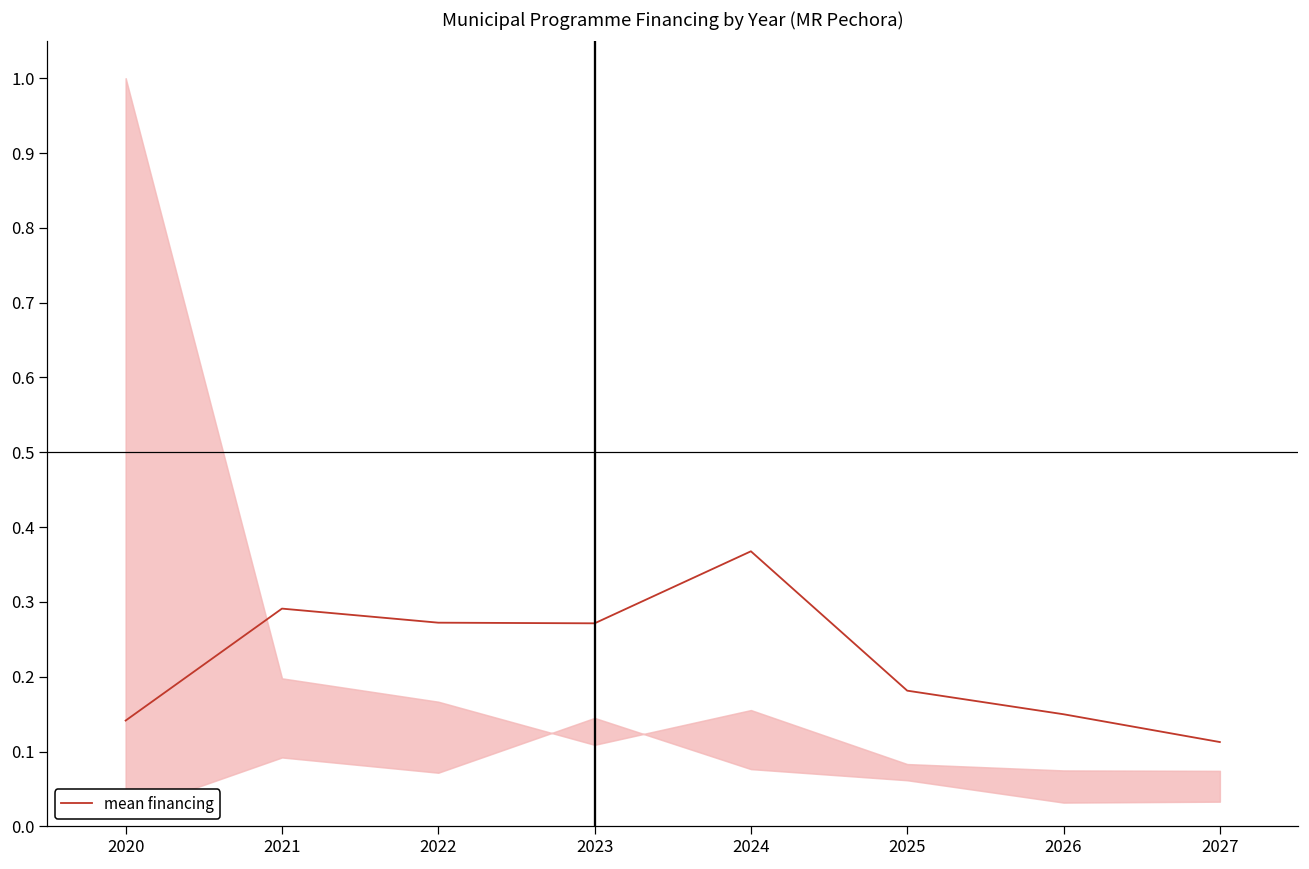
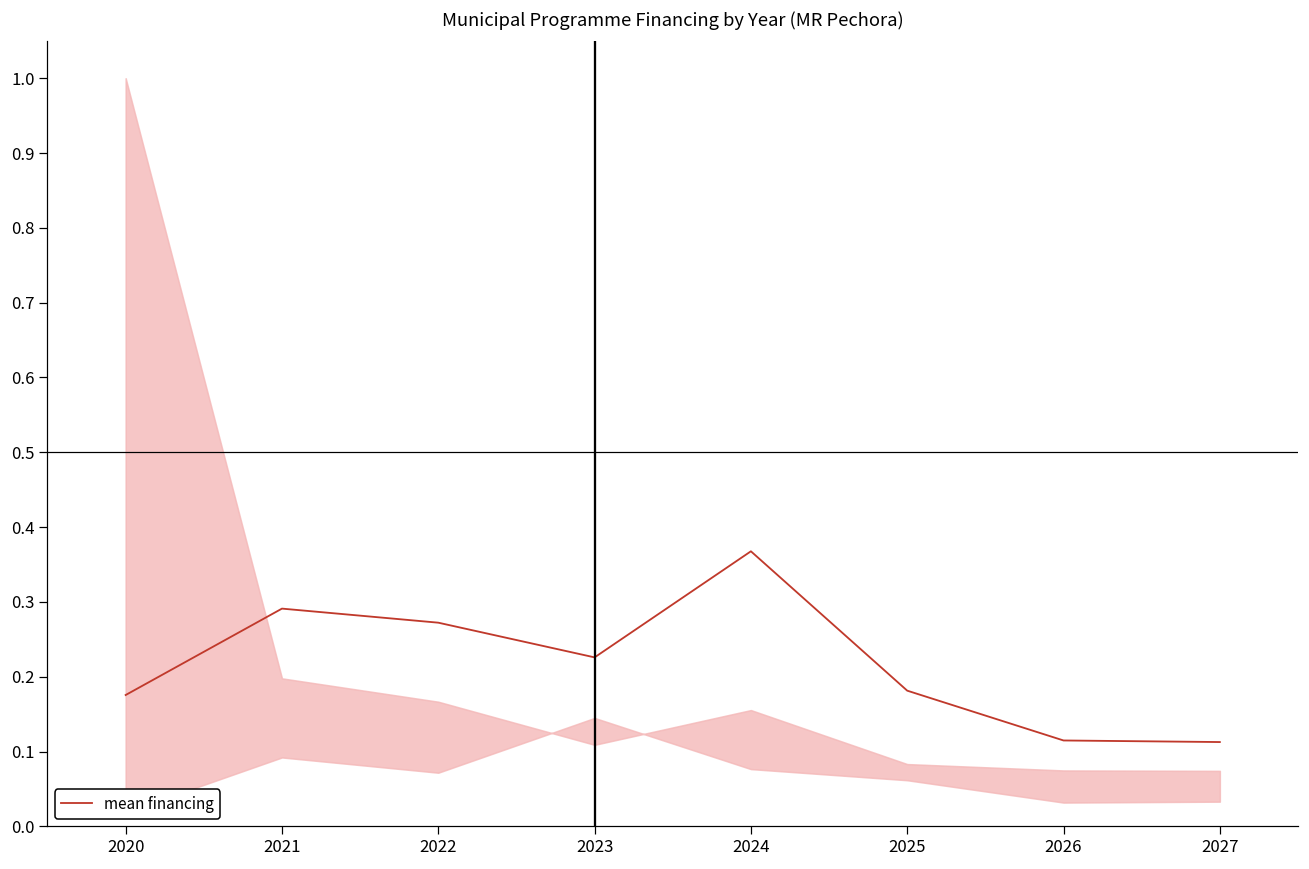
  {
    "mean financing": {
-     "2020": 0.14,
+     "2020": 0.18,
      "2021": 0.29,
      "2022": 0.27,
-     "2023": 0.27,
+     "2023": 0.23,
      "2024": 0.37,
      "2025": 0.18,
-     "2026": 0.15,
+     "2026": 0.11,
      "2027": 0.11
    }
  }
